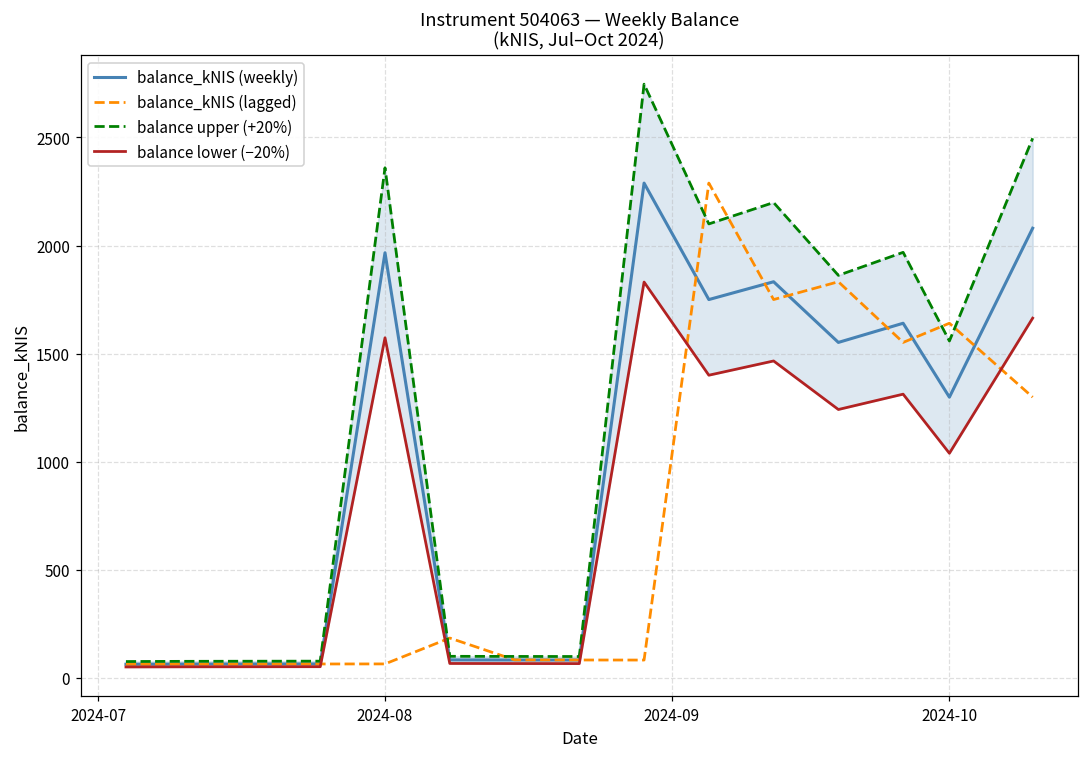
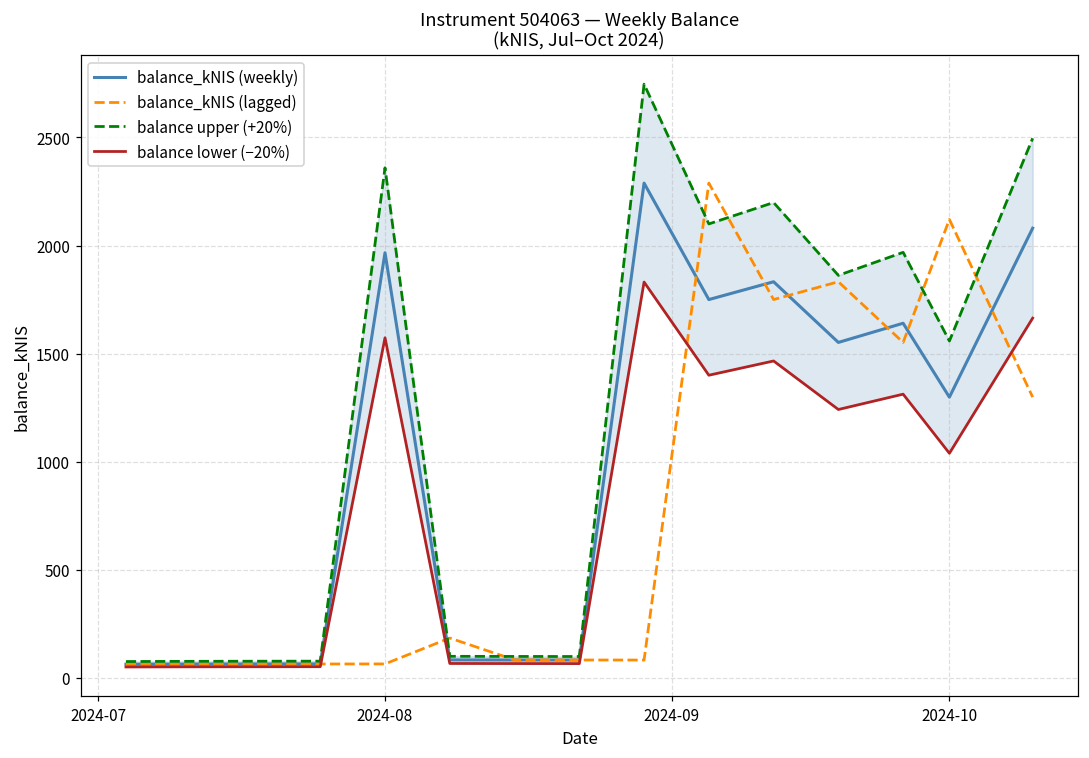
  {
    "balance_kNIS (weekly)": {
      "2024-08": 1970,
      "2024-10": 1300
    },
    "balance_kNIS (lagged)": {
      "2024-08": 60,
-     "2024-10": 1640
+     "2024-10": 2120
    },
    "balance upper (+20%)": {
      "2024-08": 2360,
      "2024-10": 1560
    },
    "balance lower (−20%)": {
      "2024-08": 1570,
      "2024-10": 1040
    }
  }
